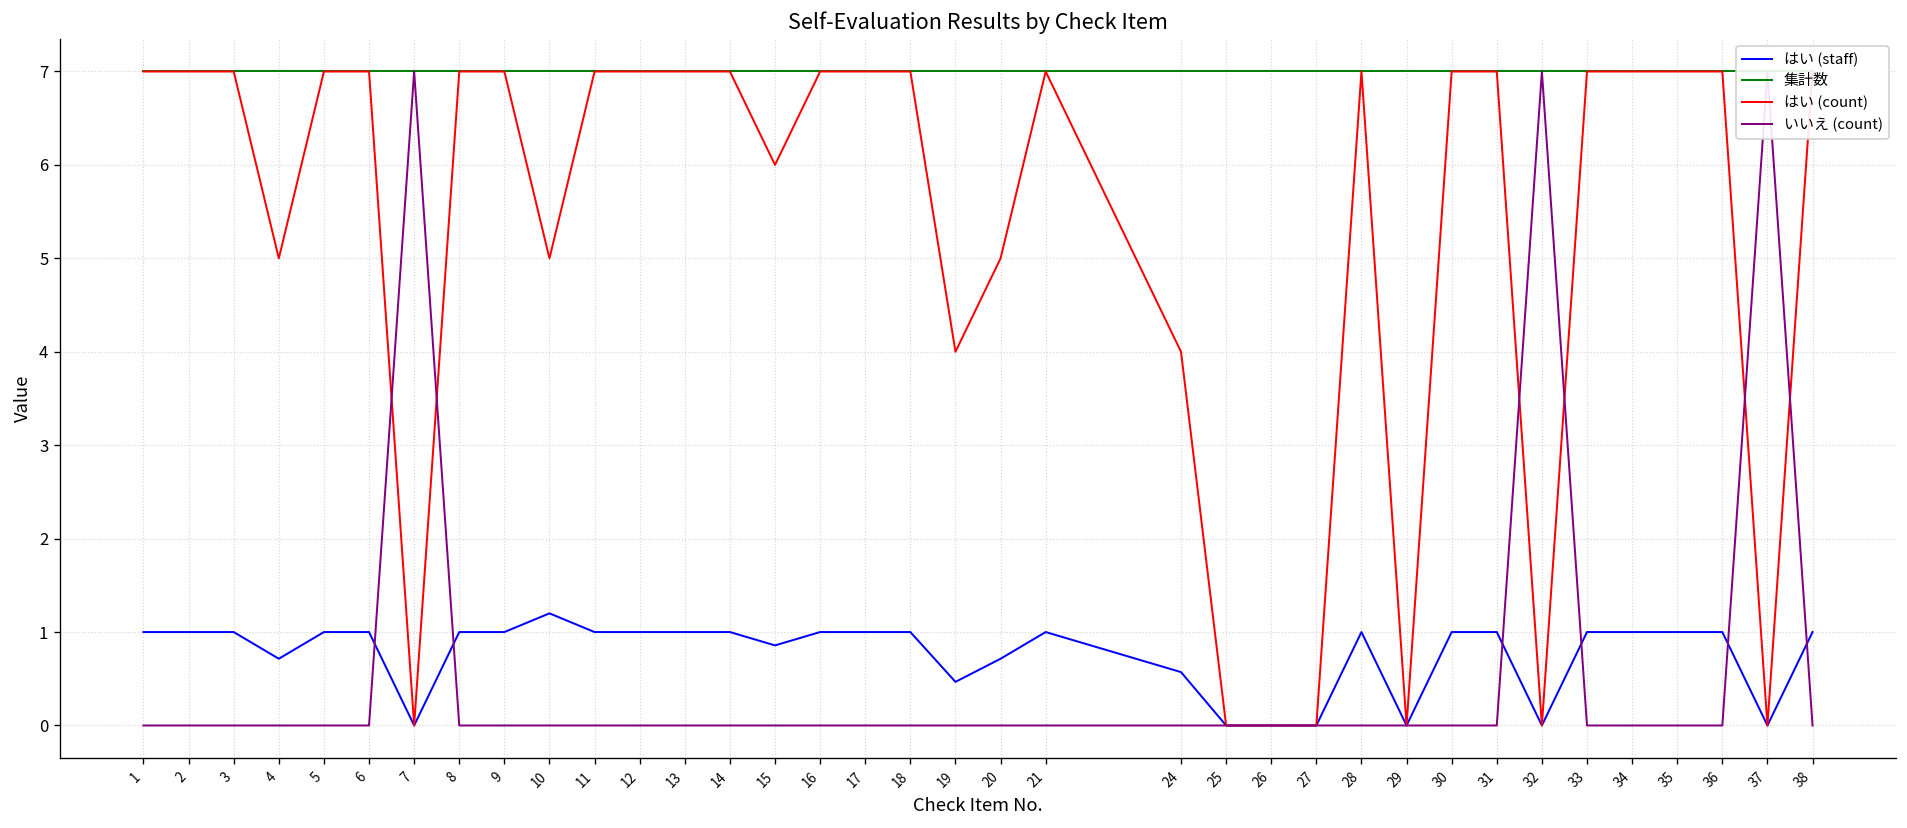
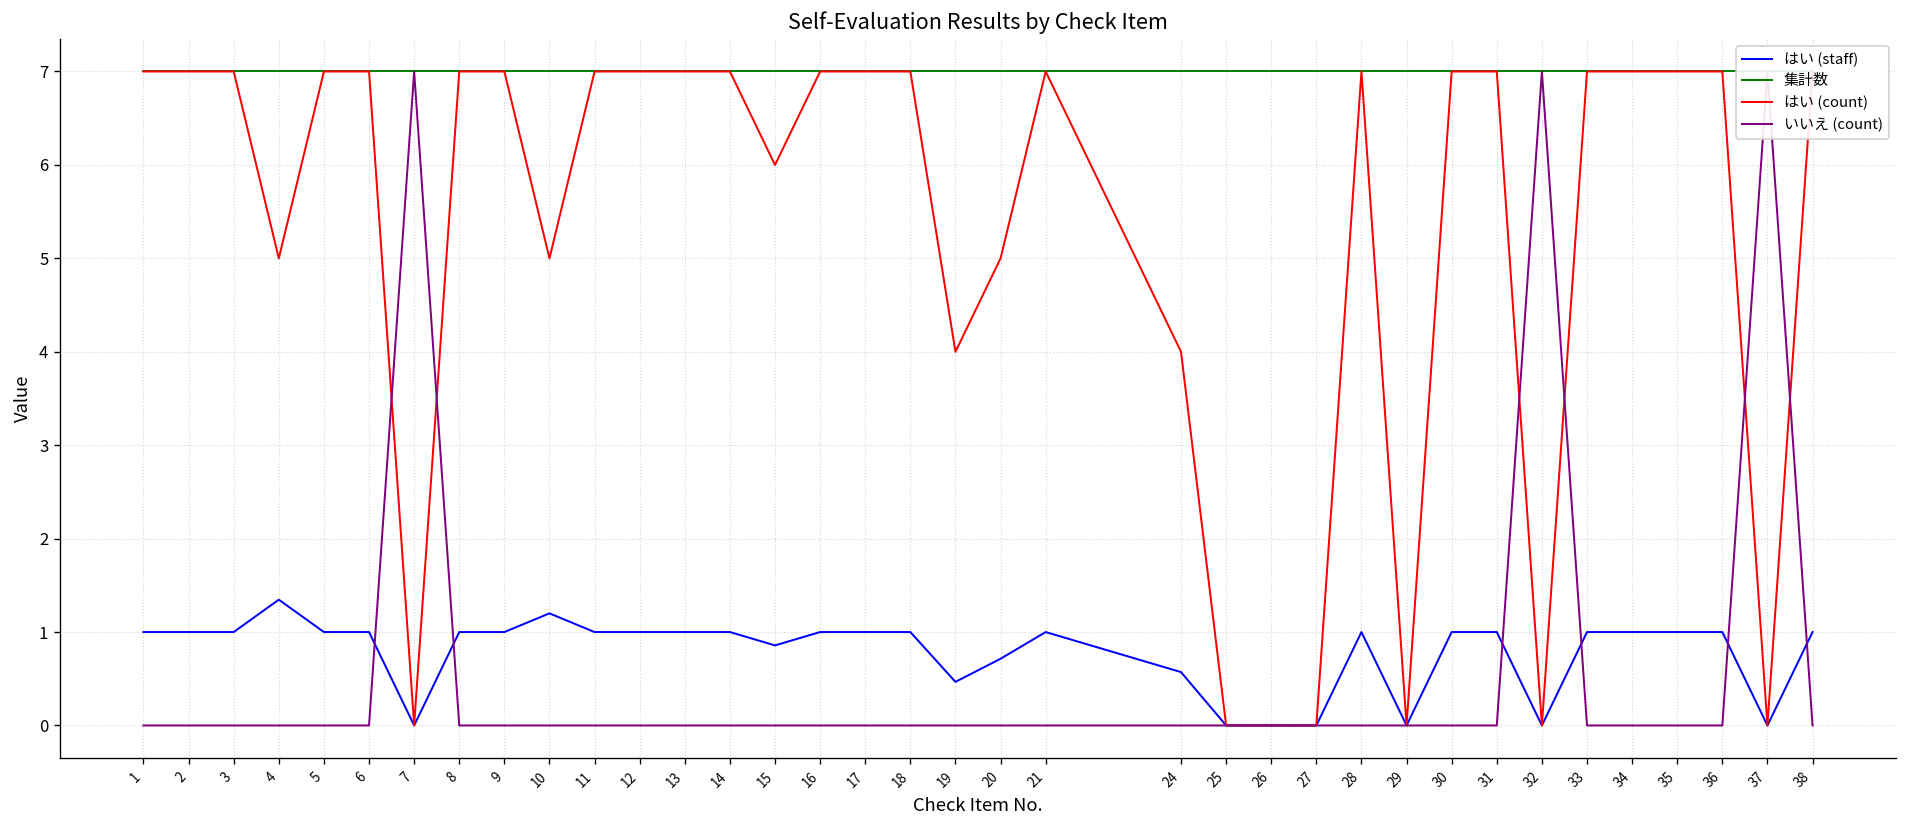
  {
    "はい (staff)": {
      "1": 1.0,
      "2": 1.0,
      "3": 1.0,
-     "4": 0.7,
+     "4": 1.3,
      "5": 1.0,
      "6": 1.0,
      "8": 1.0,
      "9": 1.0,
      "10": 1.2,
      "11": 1.0,
      "12": 1.0,
      "13": 1.0,
      "14": 1.0,
      "15": 0.9,
      "16": 1.0,
      "17": 1.0,
      "18": 1.0,
      "19": 0.5,
      "20": 0.7,
      "21": 1.0,
      "24": 0.6,
      "28": 1.0,
      "30": 1.0,
      "31": 1.0,
      "33": 1.0,
      "34": 1.0,
      "35": 1.0,
      "36": 1.0,
      "38": 1.0
    },
    "集計数": {
      "4": 7.0,
      "10": 7.0,
      "15": 7.0,
      "19": 7.0,
      "20": 7.0,
      "24": 7.0,
      "25": 7.0,
      "26": 7.0,
      "27": 7.0,
      "29": 7.0
    },
    "はい (count)": {
      "4": 5.0,
      "10": 5.0,
      "15": 6.0,
      "19": 4.0,
      "20": 5.0,
      "24": 4.0
    },
    "いいえ (count)": {
      "1": 0.0,
      "2": 0.0,
      "3": 0.0,
      "4": 0.0,
      "5": 0.0,
      "6": 0.0,
      "8": 0.0,
      "9": 0.0,
      "10": 0.0,
      "11": 0.0,
      "12": 0.0,
      "13": 0.0,
      "14": 0.0,
      "15": 0.0,
      "16": 0.0,
      "17": 0.0,
      "18": 0.0,
      "19": 0.0,
      "20": 0.0,
      "21": 0.0,
      "24": 0.0,
      "28": 0.0,
      "30": 0.0,
      "31": 0.0,
      "33": 0.0,
      "34": 0.0,
      "35": 0.0,
      "36": 0.0,
      "38": 0.0
    }
  }
